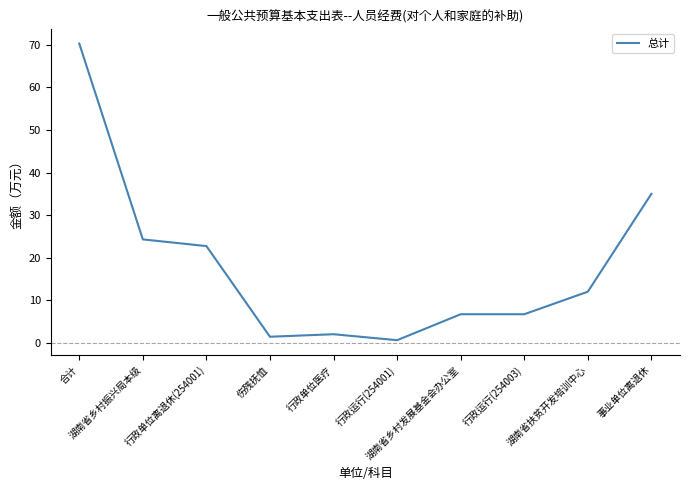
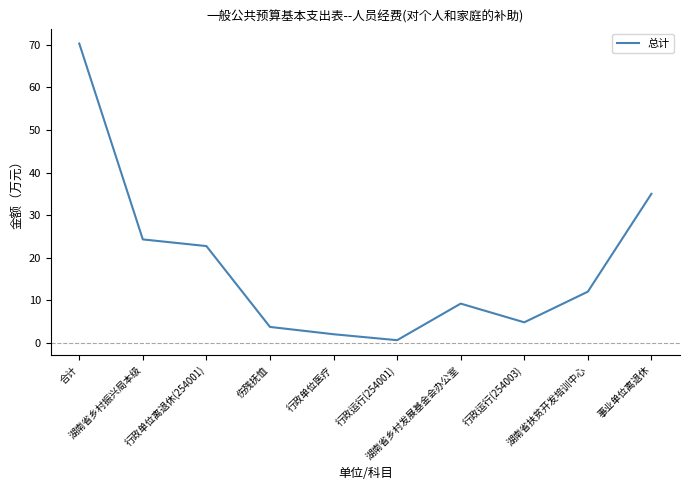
  {
    "合计": 70,
    "湖南省乡村振兴局本级": 24,
    "行政单位离退休(254001)": 23,
-   "伤残抚恤": 1,
+   "伤残抚恤": 4,
    "行政单位医疗": 2,
    "行政运行(254001)": 1,
-   "湖南省乡村发展基金会办公室": 7,
-   "行政运行(254003)": 7,
+   "湖南省乡村发展基金会办公室": 9,
+   "行政运行(254003)": 5,
    "湖南省扶贫开发培训中心": 12,
    "事业单位离退休": 35
  }
